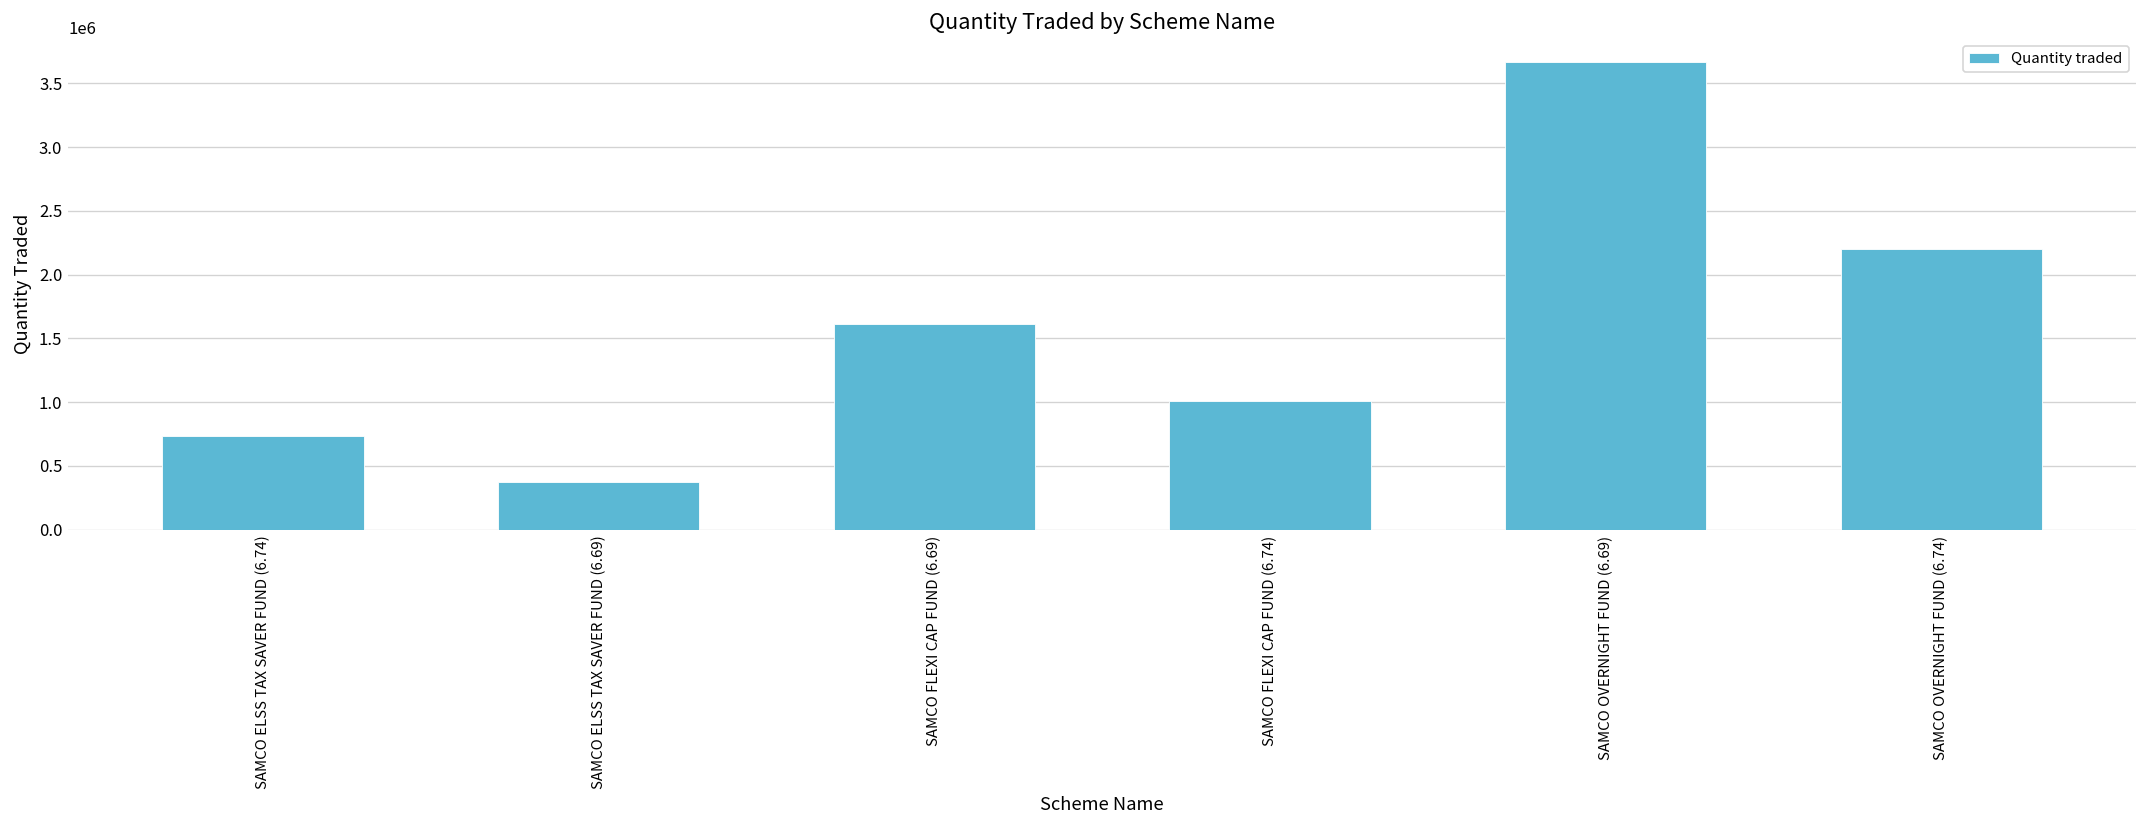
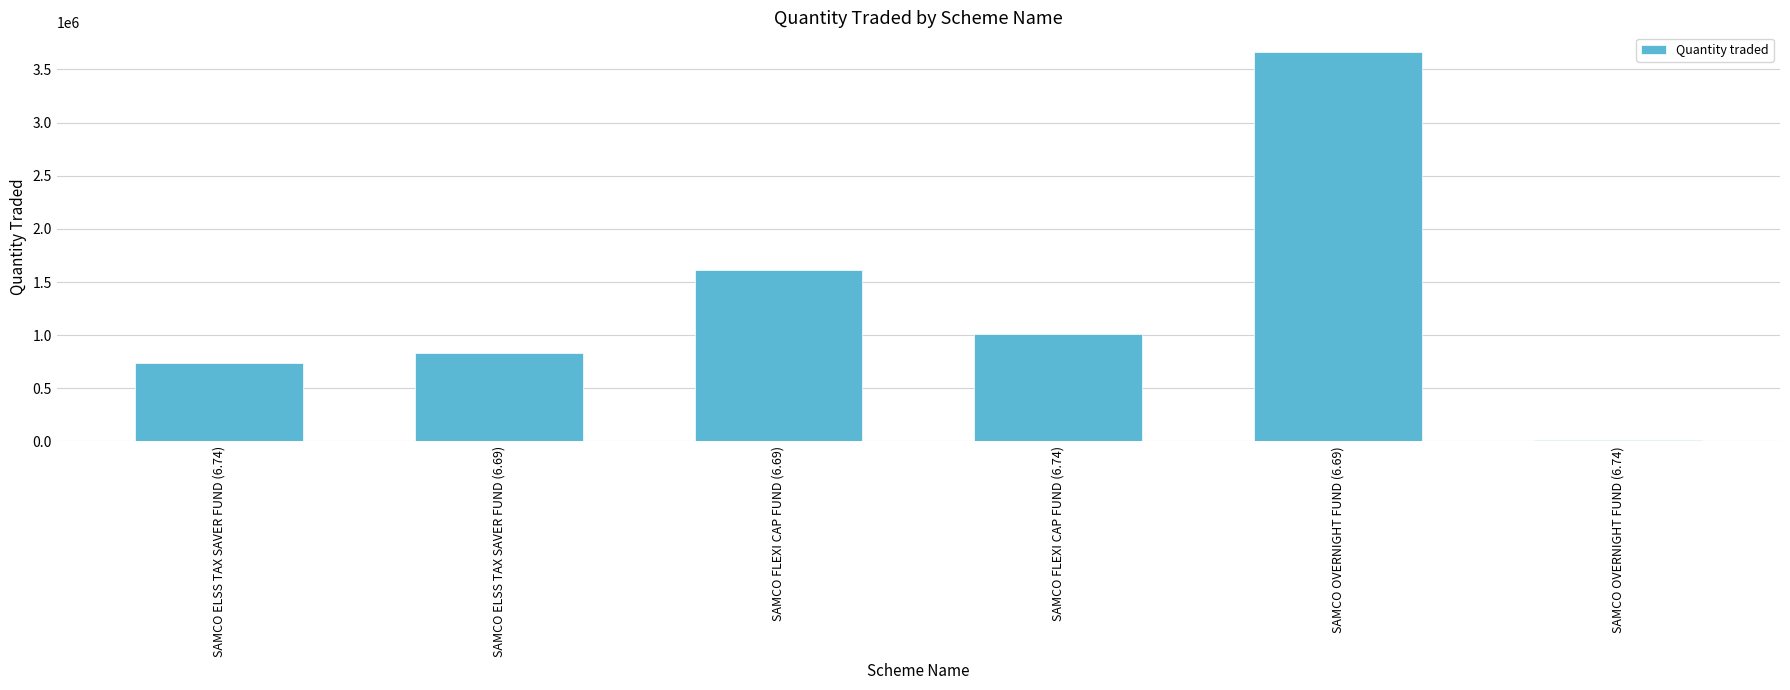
  {
    "SAMCO ELSS TAX SAVER FUND (6.74)": 740000,
-   "SAMCO ELSS TAX SAVER FUND (6.69)": 380000,
+   "SAMCO ELSS TAX SAVER FUND (6.69)": 830000,
    "SAMCO FLEXI CAP FUND (6.69)": 1610000,
    "SAMCO FLEXI CAP FUND (6.74)": 1010000,
    "SAMCO OVERNIGHT FUND (6.69)": 3670000,
-   "SAMCO OVERNIGHT FUND (6.74)": 2200000
+   "SAMCO OVERNIGHT FUND (6.74)": 10000
  }
